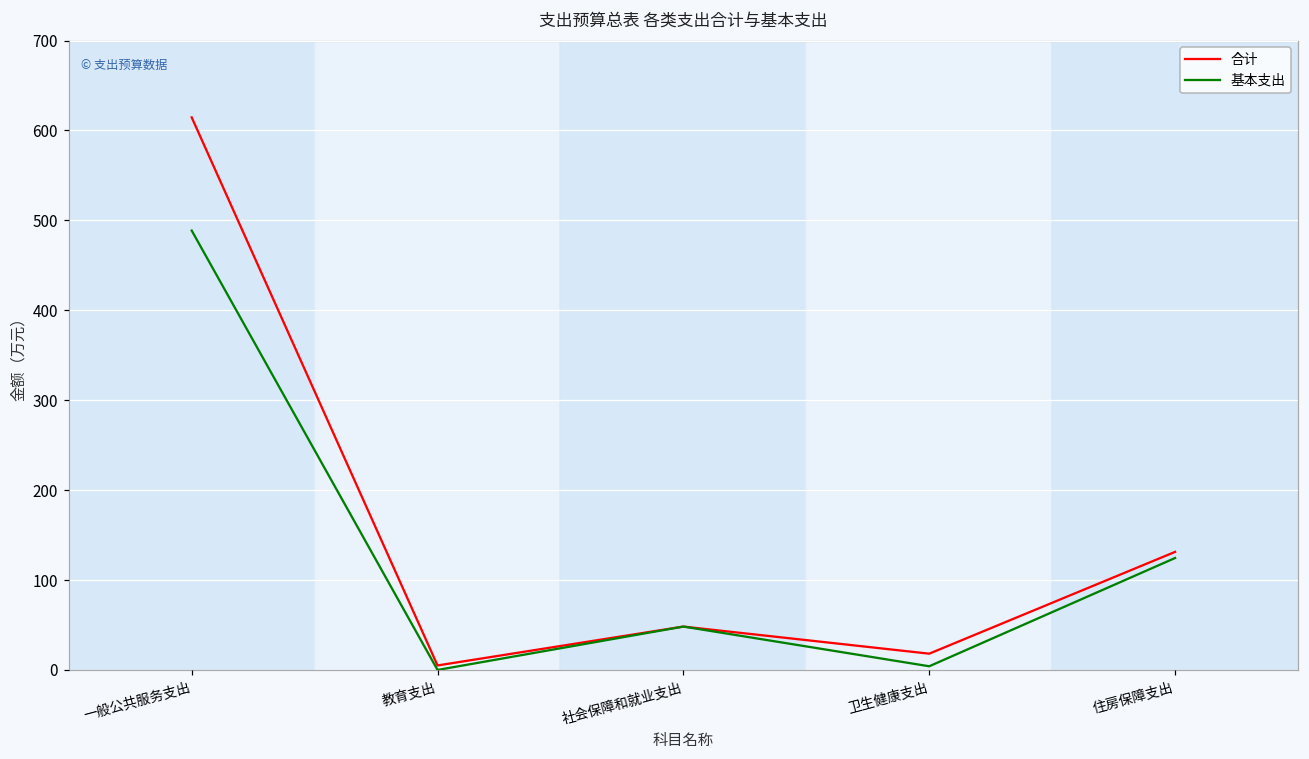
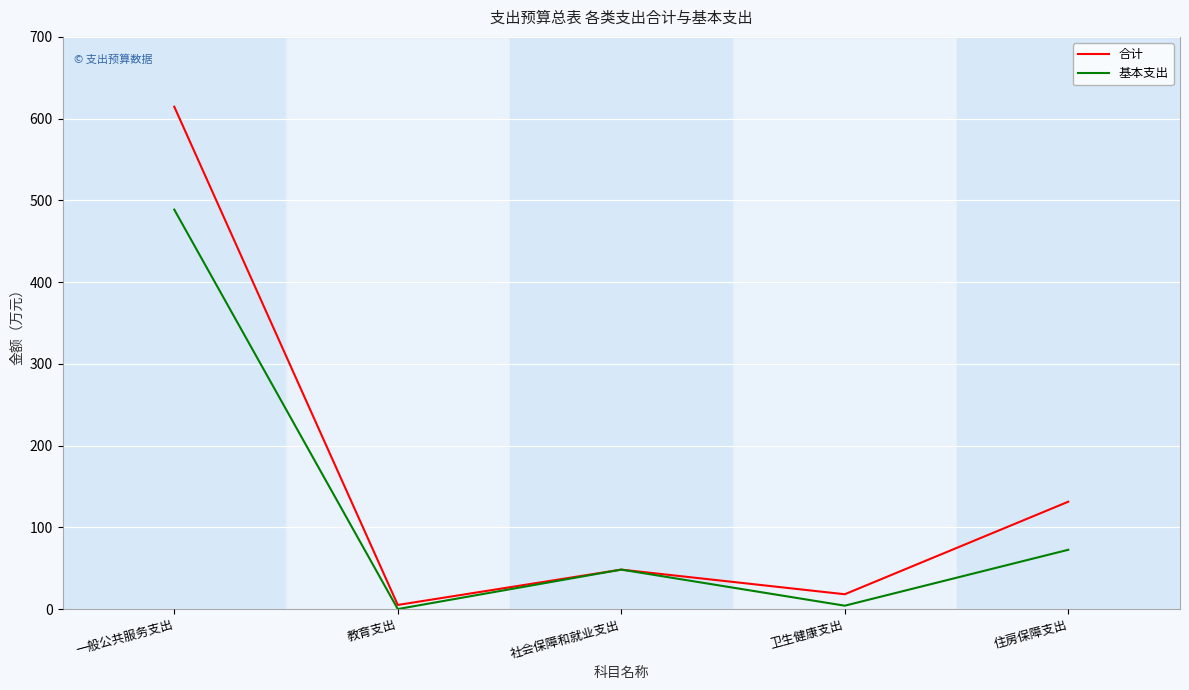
  {
    "合计": {
      "一般公共服务支出": 610,
      "教育支出": 10,
      "卫生健康支出": 20,
      "住房保障支出": 130
    },
    "基本支出": {
      "一般公共服务支出": 490,
      "教育支出": 0,
      "卫生健康支出": 0,
-     "住房保障支出": 120
+     "住房保障支出": 70
    }
  }
